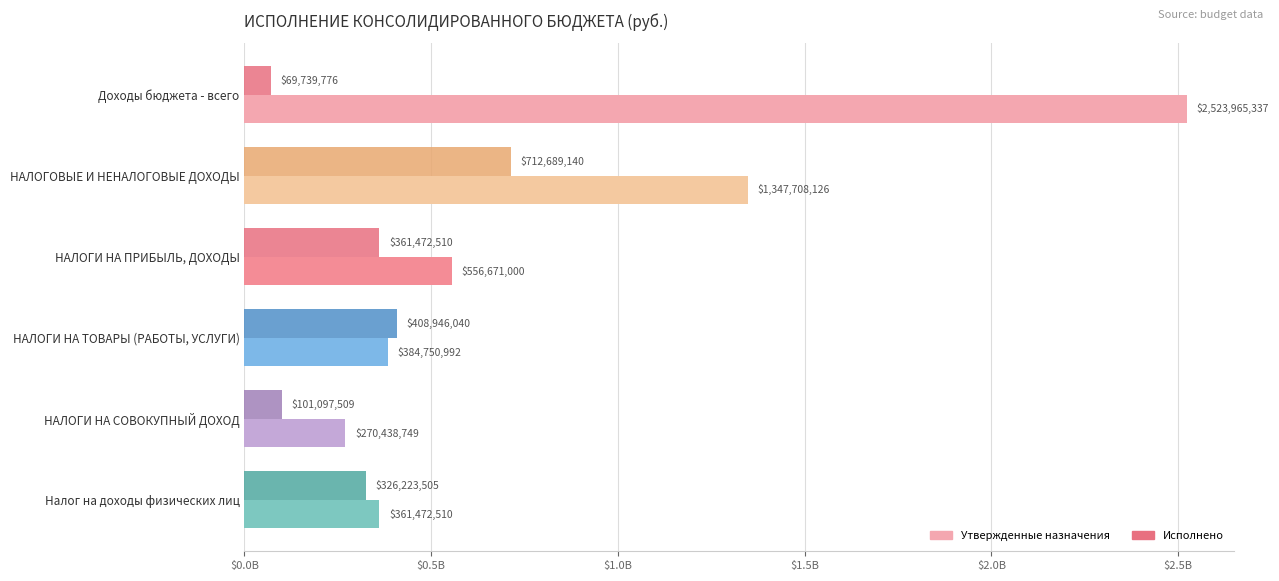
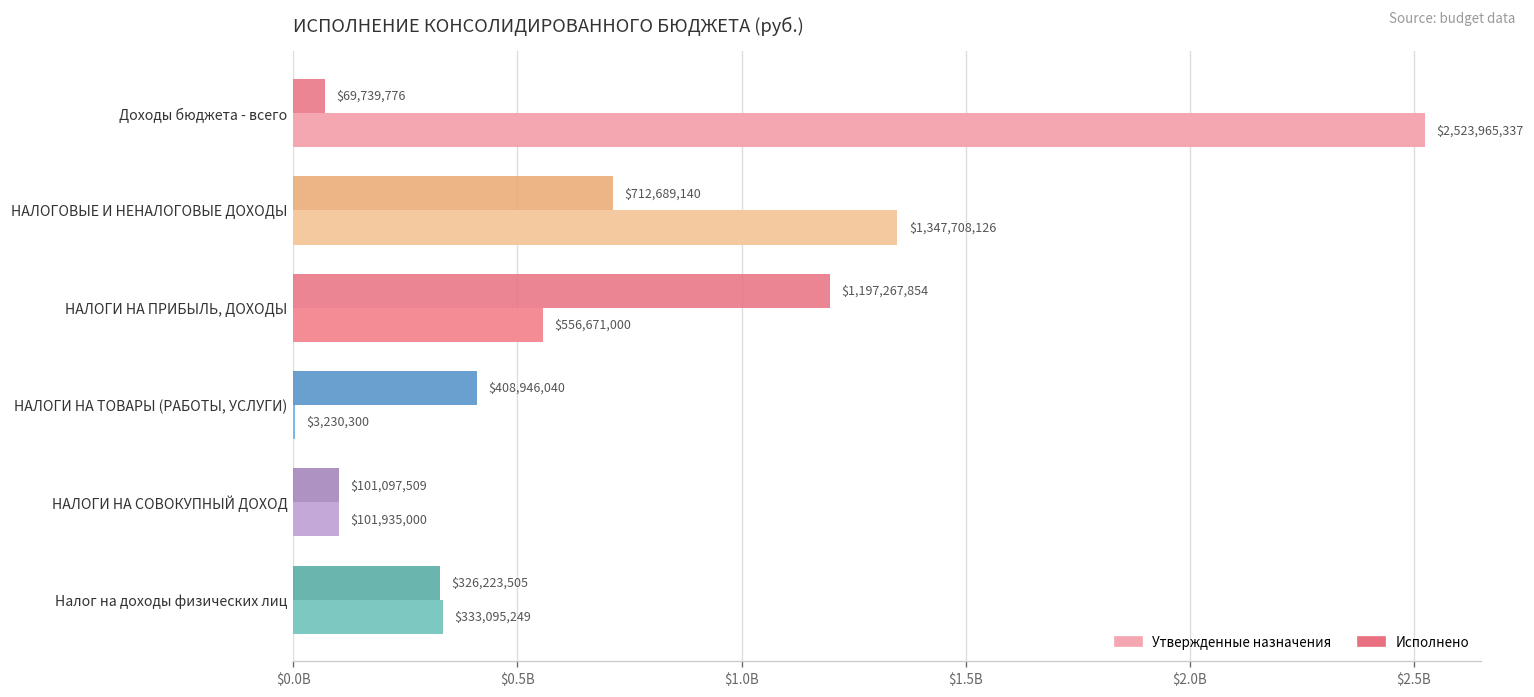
  {
    "Утвержденные назначения": {
      "Доходы бюджета - всего": "$2,523,965,337",
      "НАЛОГОВЫЕ И НЕНАЛОГОВЫЕ ДОХОДЫ": "$1,347,708,126",
      "НАЛОГИ НА ПРИБЫЛЬ, ДОХОДЫ": "$556,671,000",
-     "НАЛОГИ НА ТОВАРЫ (РАБОТЫ, УСЛУГИ)": "$384,750,992",
-     "НАЛОГИ НА СОВОКУПНЫЙ ДОХОД": "$270,438,749",
-     "Налог на доходы физических лиц": "$361,472,510"
+     "НАЛОГИ НА ТОВАРЫ (РАБОТЫ, УСЛУГИ)": "$3,230,300",
+     "НАЛОГИ НА СОВОКУПНЫЙ ДОХОД": "$101,935,000",
+     "Налог на доходы физических лиц": "$333,095,249"
    },
    "Исполнено": {
      "Доходы бюджета - всего": "$69,739,776",
      "НАЛОГОВЫЕ И НЕНАЛОГОВЫЕ ДОХОДЫ": "$712,689,140",
-     "НАЛОГИ НА ПРИБЫЛЬ, ДОХОДЫ": "$361,472,510",
+     "НАЛОГИ НА ПРИБЫЛЬ, ДОХОДЫ": "$1,197,267,854",
      "НАЛОГИ НА ТОВАРЫ (РАБОТЫ, УСЛУГИ)": "$408,946,040",
      "НАЛОГИ НА СОВОКУПНЫЙ ДОХОД": "$101,097,509",
      "Налог на доходы физических лиц": "$326,223,505"
    }
  }
